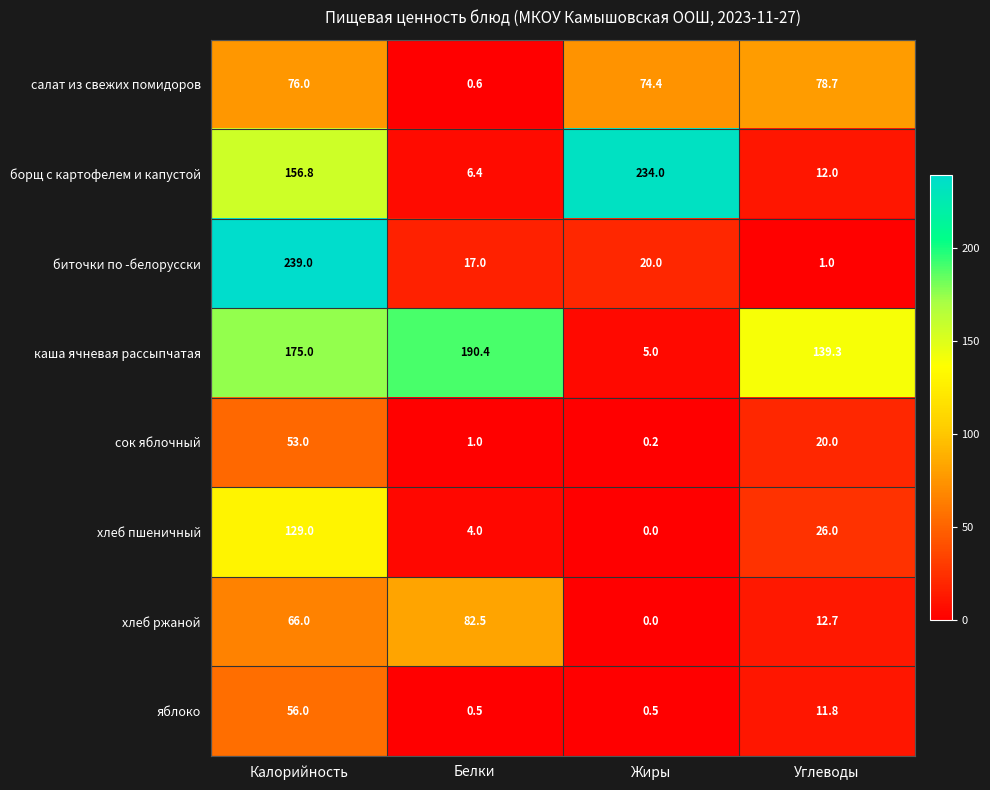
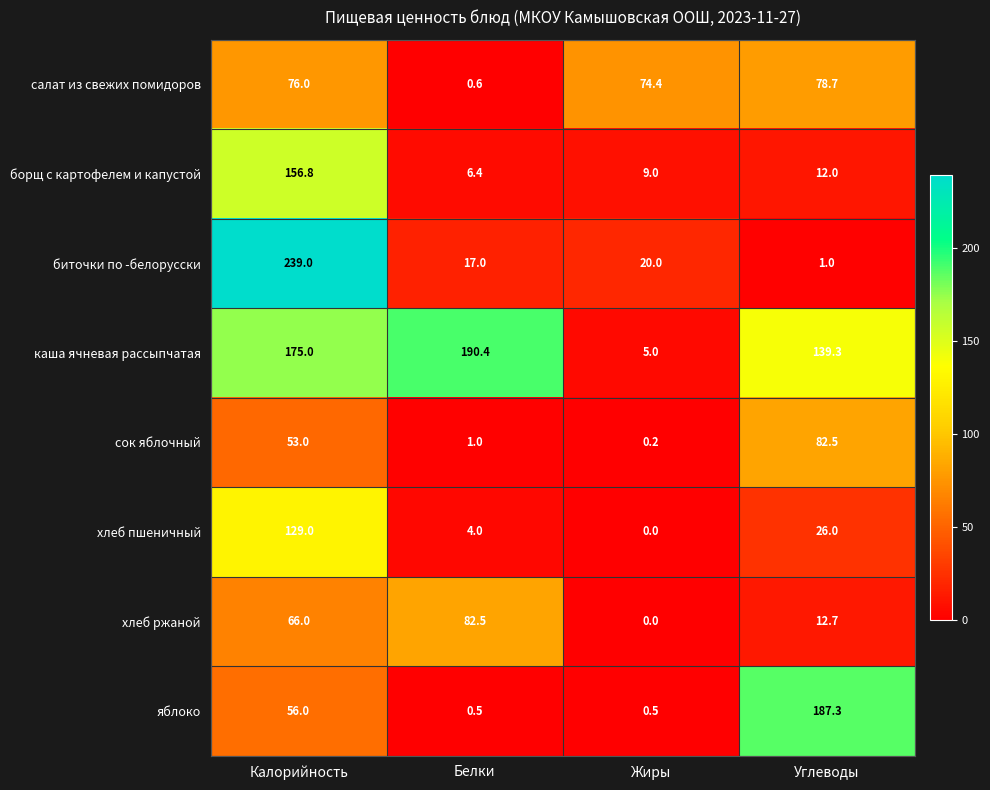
  {
    "салат из свежих помидоров": {
      "Калорийность": 76.0,
      "Белки": 0.6,
      "Жиры": 74.4,
      "Углеводы": 78.7
    },
    "борщ с картофелем и капустой": {
      "Калорийность": 156.8,
      "Белки": 6.4,
-     "Жиры": 234.0,
+     "Жиры": 9.0,
      "Углеводы": 12.0
    },
    "биточки по -белорусски": {
      "Калорийность": 239.0,
      "Белки": 17.0,
      "Жиры": 20.0,
      "Углеводы": 1.0
    },
    "каша ячневая рассыпчатая": {
      "Калорийность": 175.0,
      "Белки": 190.4,
      "Жиры": 5.0,
      "Углеводы": 139.3
    },
    "сок яблочный": {
      "Калорийность": 53.0,
      "Белки": 1.0,
      "Жиры": 0.2,
-     "Углеводы": 20.0
+     "Углеводы": 82.5
    },
    "хлеб пшеничный": {
      "Калорийность": 129.0,
      "Белки": 4.0,
      "Жиры": 0.0,
      "Углеводы": 26.0
    },
    "хлеб ржаной": {
      "Калорийность": 66.0,
      "Белки": 82.5,
      "Жиры": 0.0,
      "Углеводы": 12.7
    },
    "яблоко": {
      "Калорийность": 56.0,
      "Белки": 0.5,
      "Жиры": 0.5,
-     "Углеводы": 11.8
+     "Углеводы": 187.3
    }
  }
